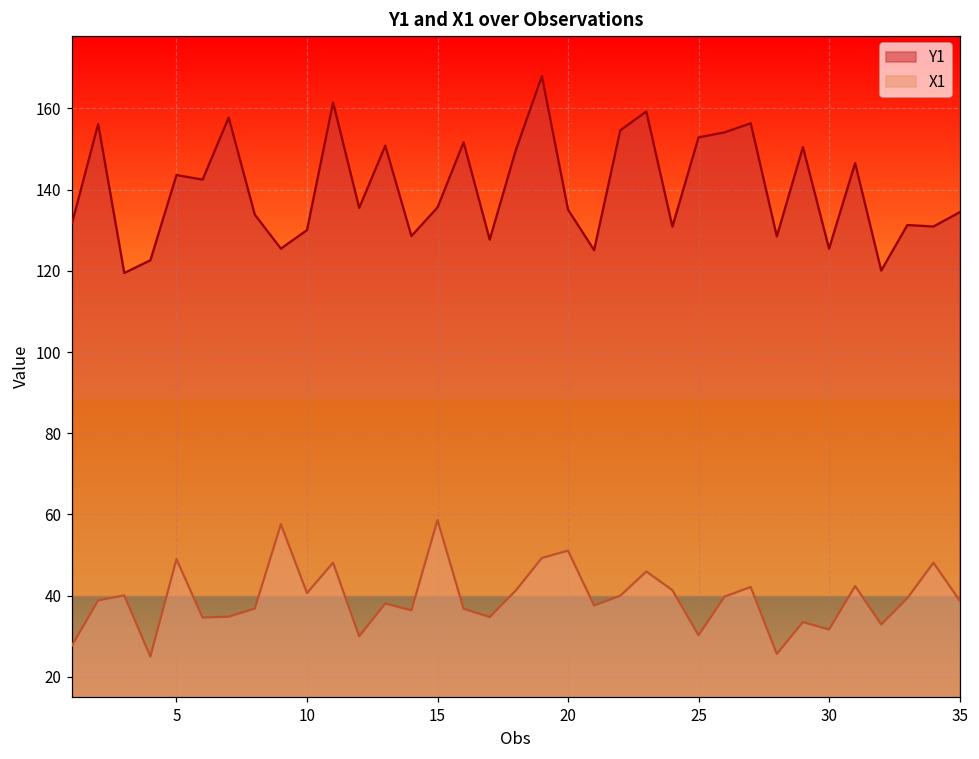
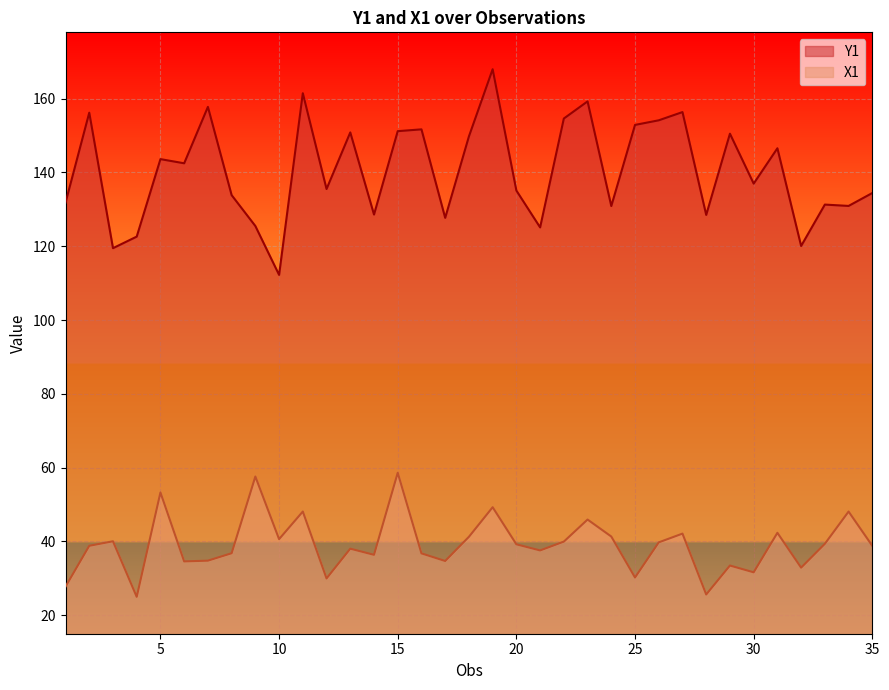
  {
    "Y1": {
      "5": 144,
-     "10": 130,
-     "15": 136,
+     "10": 112,
+     "15": 151,
      "20": 135,
      "25": 153,
-     "30": 125,
+     "30": 137,
      "35": 134
    },
    "X1": {
-     "5": 49,
+     "5": 53,
      "10": 41,
      "15": 59,
-     "20": 51,
+     "20": 39,
      "25": 30,
      "30": 32,
      "35": 39
    }
  }
